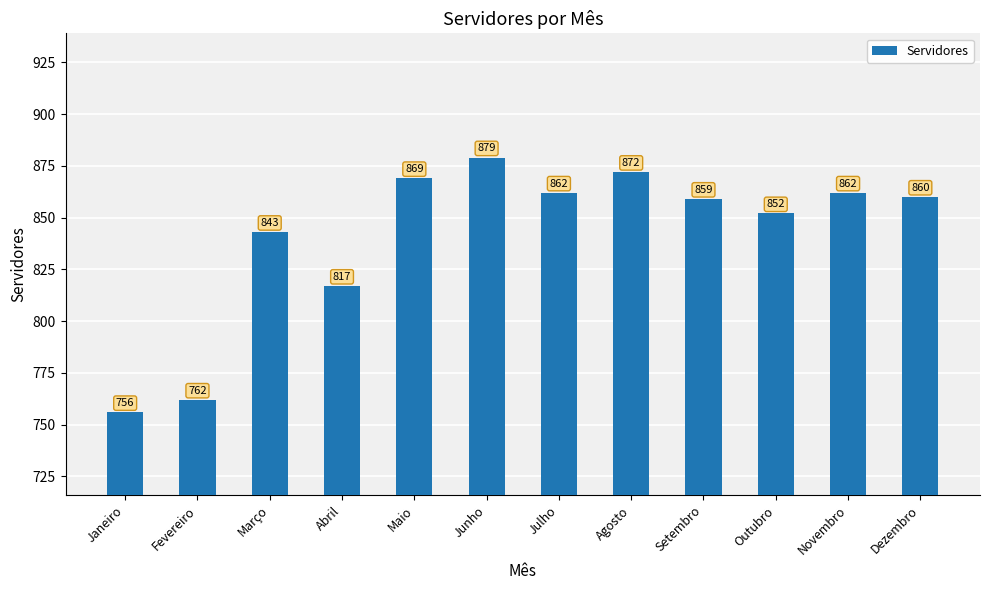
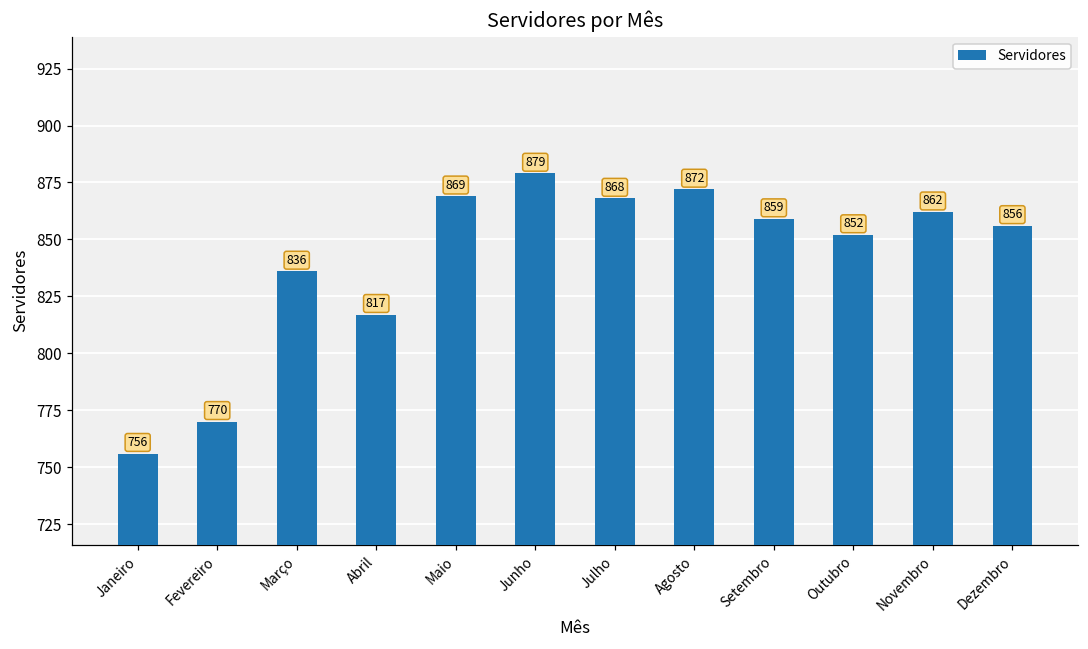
  {
-   "Fevereiro": 762,
-   "Março": 843,
-   "Julho": 862,
-   "Dezembro": 860
+   "Fevereiro": 770,
+   "Março": 836,
+   "Julho": 868,
+   "Dezembro": 856
  }
